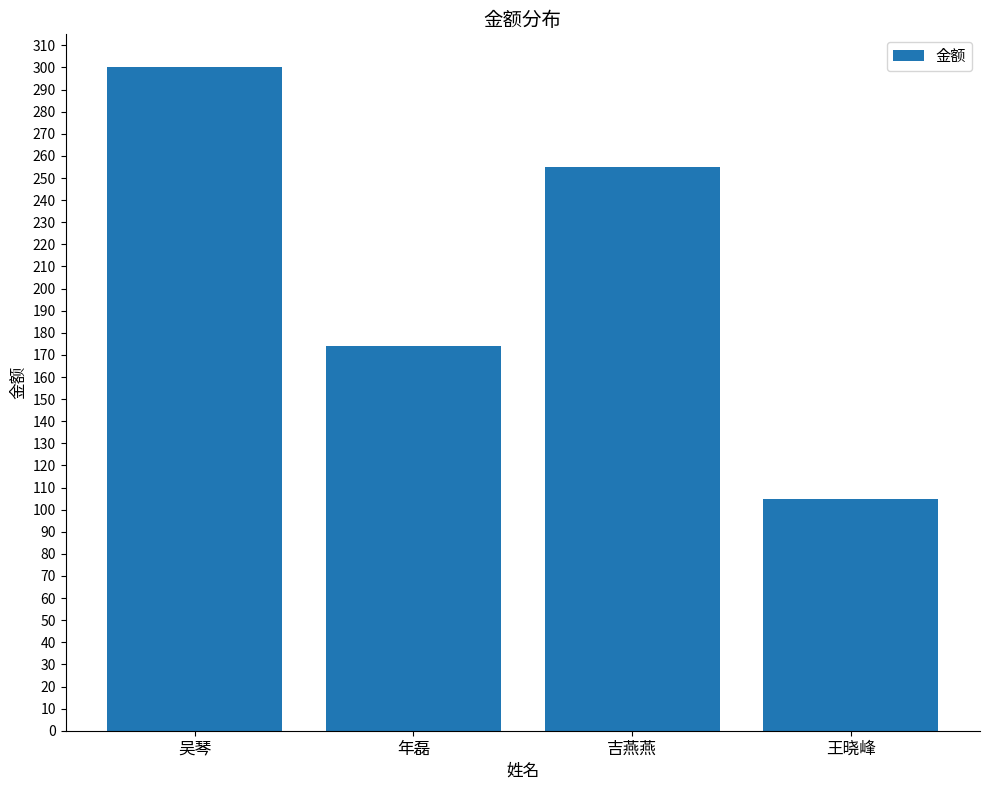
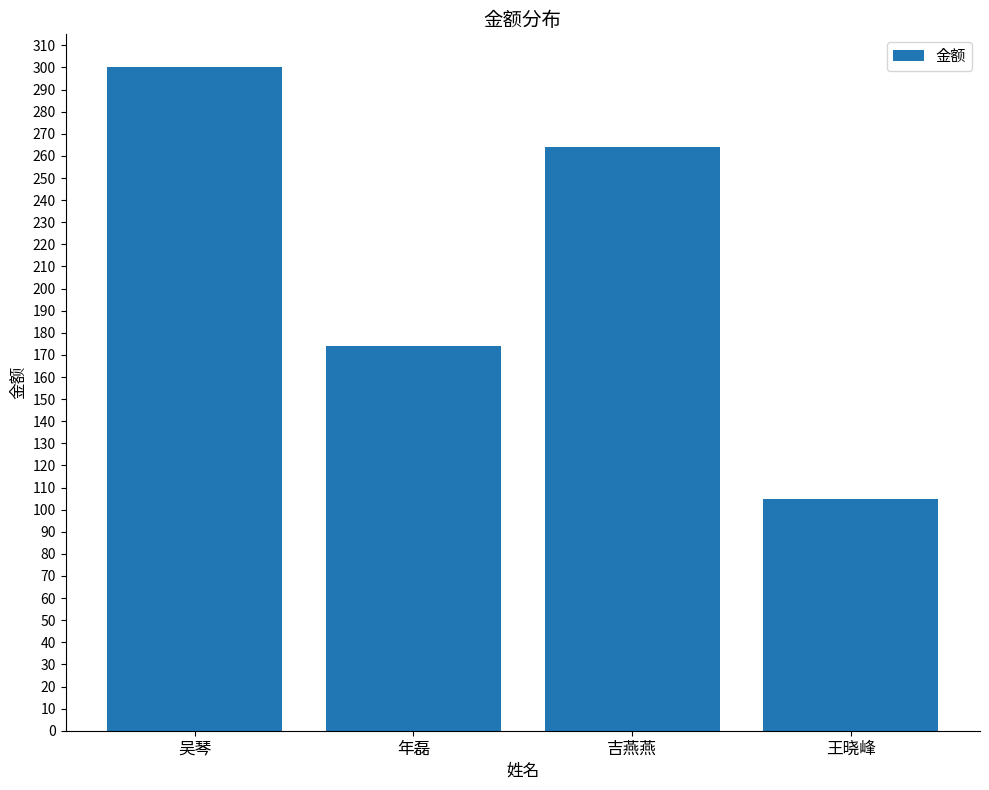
  {
    "吴琴": 300,
    "年磊": 174,
-   "吉燕燕": 255,
+   "吉燕燕": 264,
    "王晓峰": 105
  }
